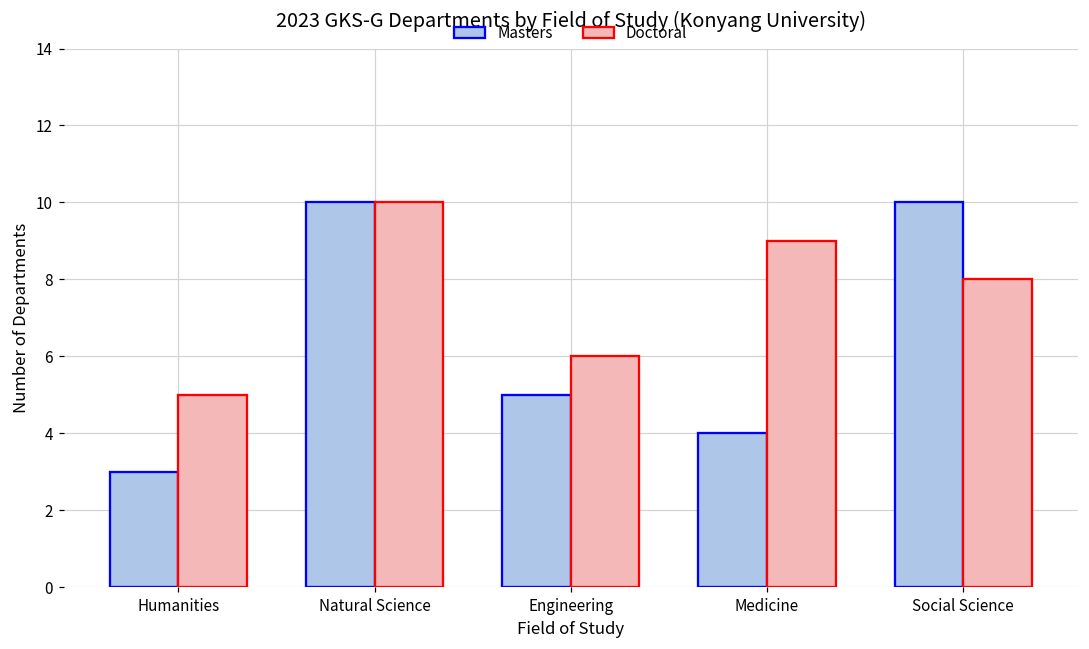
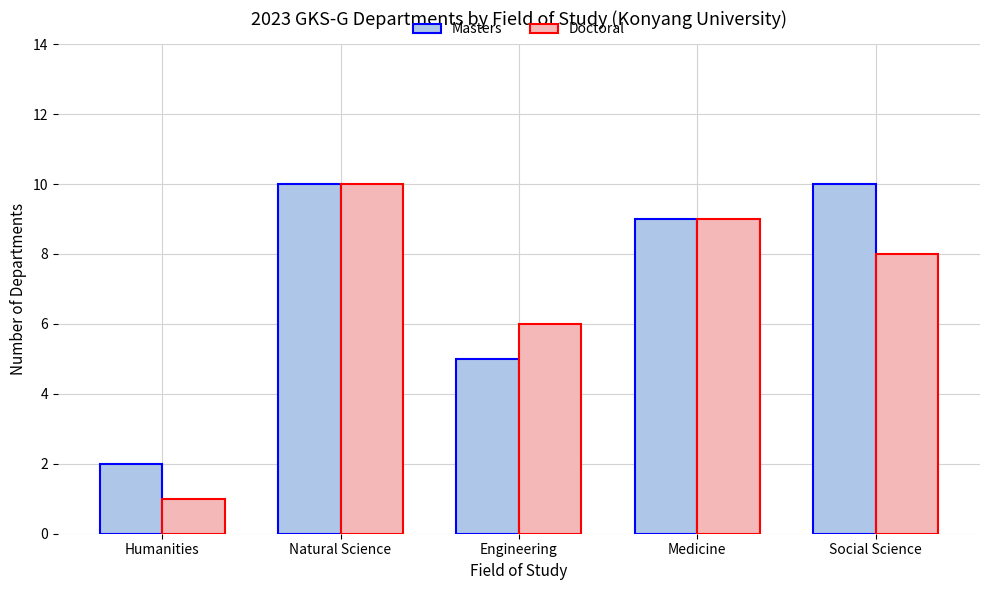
  {
    "Masters": {
-     "Humanities": 3,
+     "Humanities": 2,
      "Natural Science": 10,
      "Engineering": 5,
-     "Medicine": 4,
+     "Medicine": 9,
      "Social Science": 10
    },
    "Doctoral": {
-     "Humanities": 5,
+     "Humanities": 1,
      "Natural Science": 10,
      "Engineering": 6,
      "Medicine": 9,
      "Social Science": 8
    }
  }
